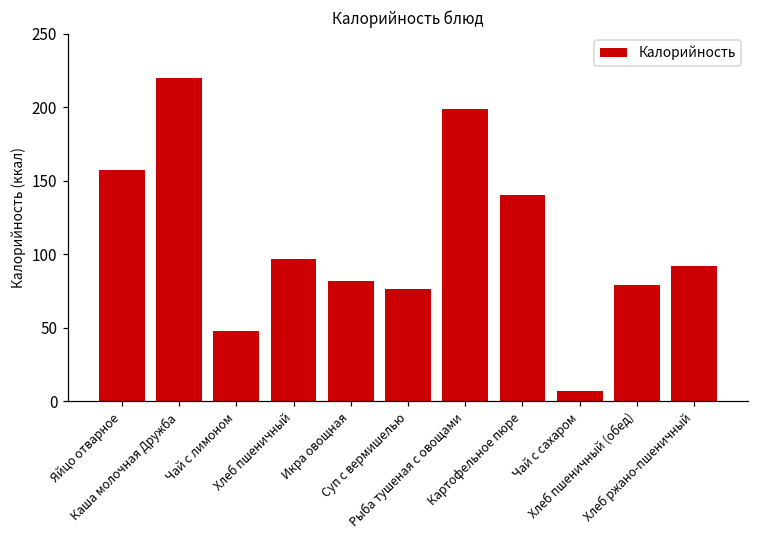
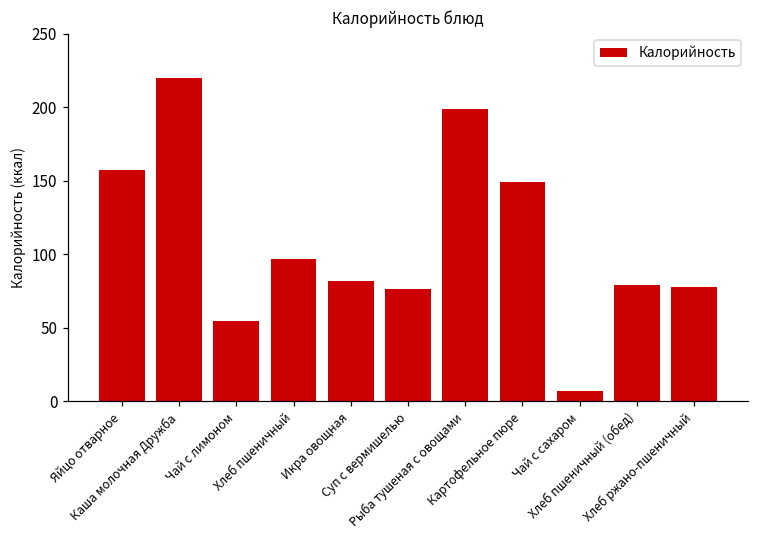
  {
    "Яйцо отварное": 157,
    "Каша молочная Дружба": 219,
-   "Чай с лимоном": 47,
+   "Чай с лимоном": 55,
    "Хлеб пшеничный": 97,
    "Икра овощная": 82,
    "Суп с вермишелью": 76,
    "Рыба тушеная с овощами": 199,
-   "Картофельное пюре": 140,
+   "Картофельное пюре": 149,
    "Чай с сахаром": 7,
    "Хлеб пшеничный (обед)": 79,
-   "Хлеб ржано-пшеничный": 92
+   "Хлеб ржано-пшеничный": 78
  }
